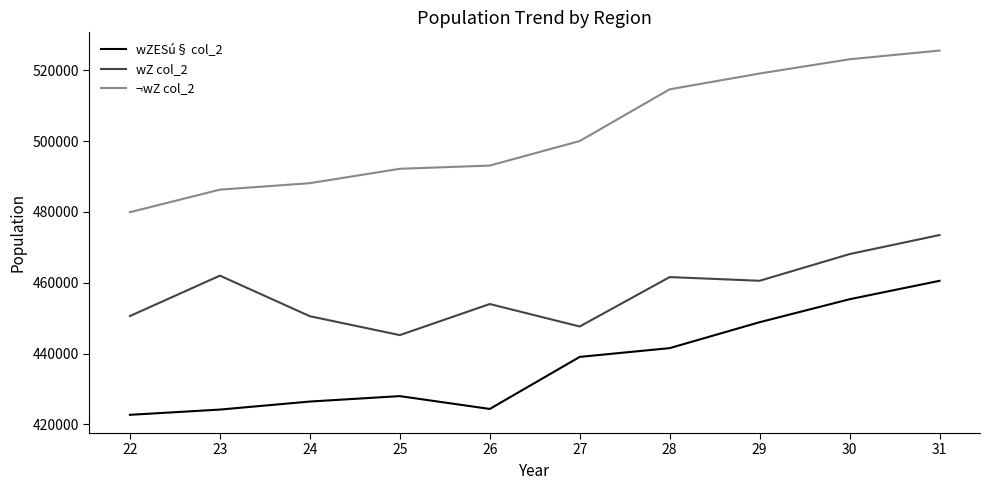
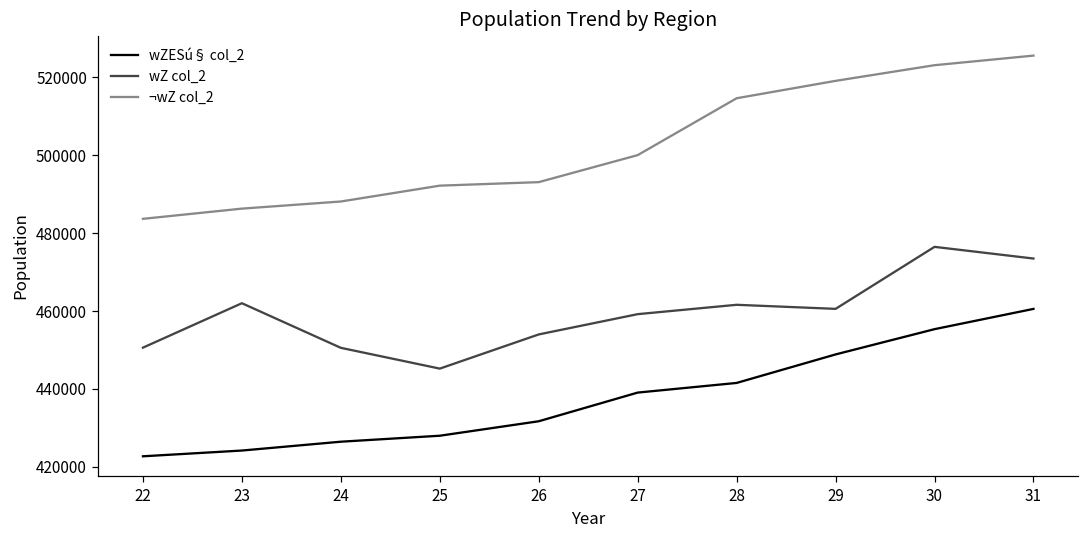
  {
    "wZESú§ col_2": {
      "22": 423000,
      "23": 424000,
      "24": 426000,
      "25": 428000,
-     "26": 424000,
+     "26": 432000,
      "27": 439000,
      "28": 442000,
      "29": 449000,
      "30": 455000,
      "31": 461000
    },
    "wZ col_2": {
      "22": 451000,
      "23": 462000,
      "24": 451000,
      "25": 445000,
      "26": 454000,
-     "27": 448000,
+     "27": 459000,
      "28": 462000,
      "29": 461000,
-     "30": 468000,
+     "30": 476000,
      "31": 473000
    },
    "¬wZ col_2": {
-     "22": 480000,
+     "22": 484000,
      "23": 486000,
      "24": 488000,
      "25": 492000,
      "26": 493000,
      "27": 500000,
      "28": 515000,
      "29": 519000,
      "30": 523000,
      "31": 526000
    }
  }
